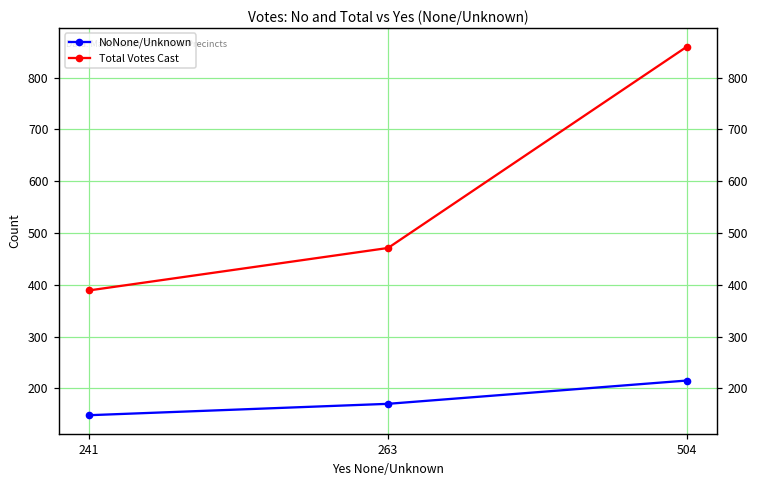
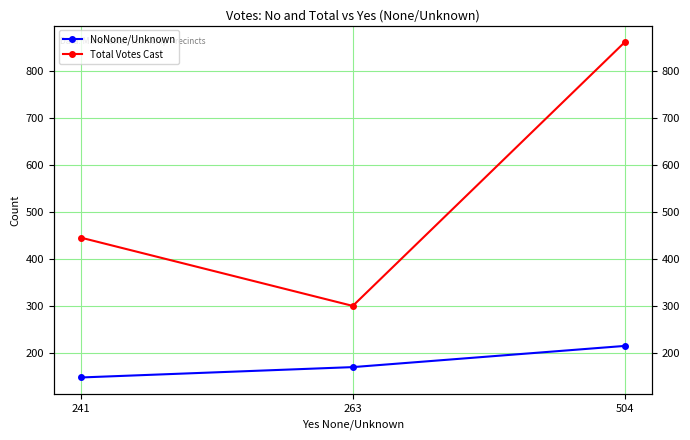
  {
    "NoNone/Unknown": {
      "241": 150,
      "263": 170,
      "504": 220
    },
    "Total Votes Cast": {
-     "241": 390,
-     "263": 470,
+     "241": 450,
+     "263": 300,
      "504": 860
    }
  }
